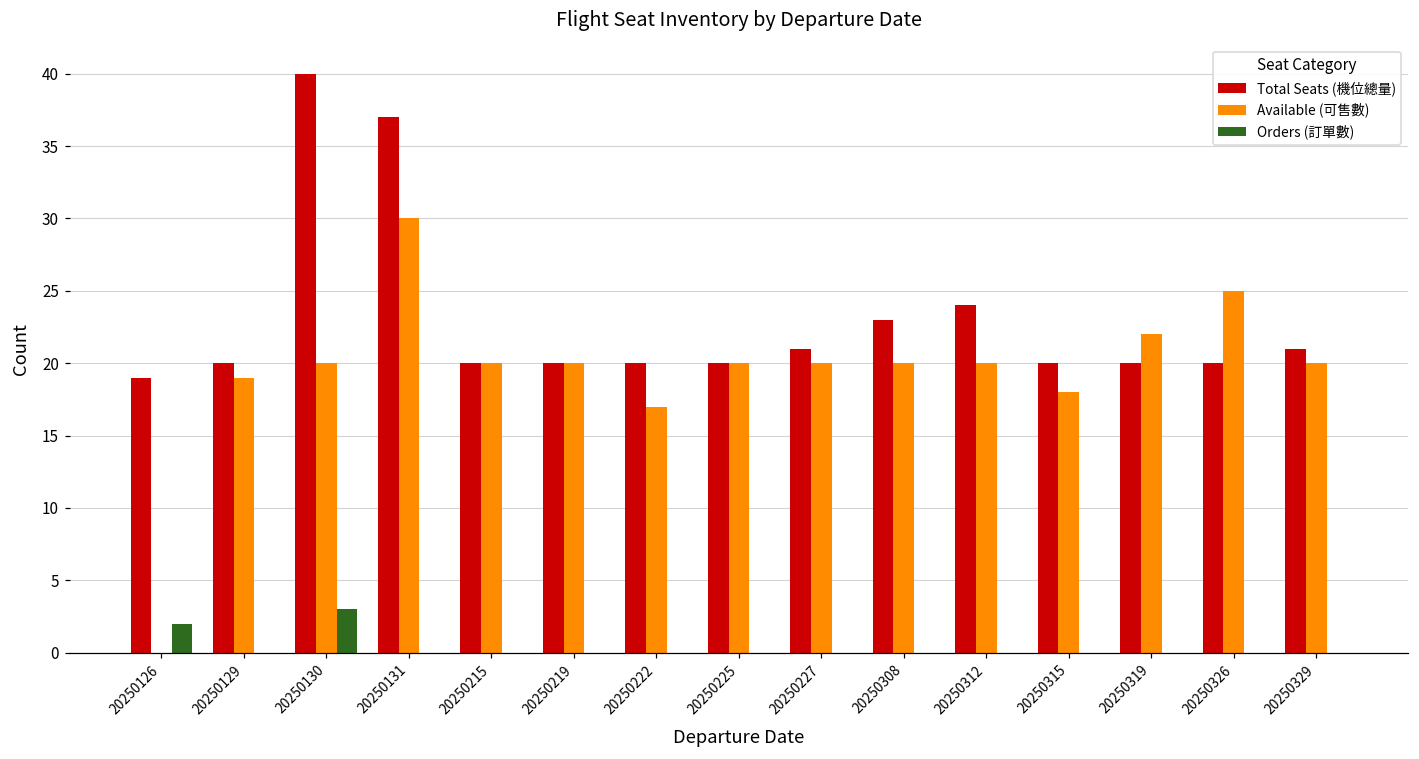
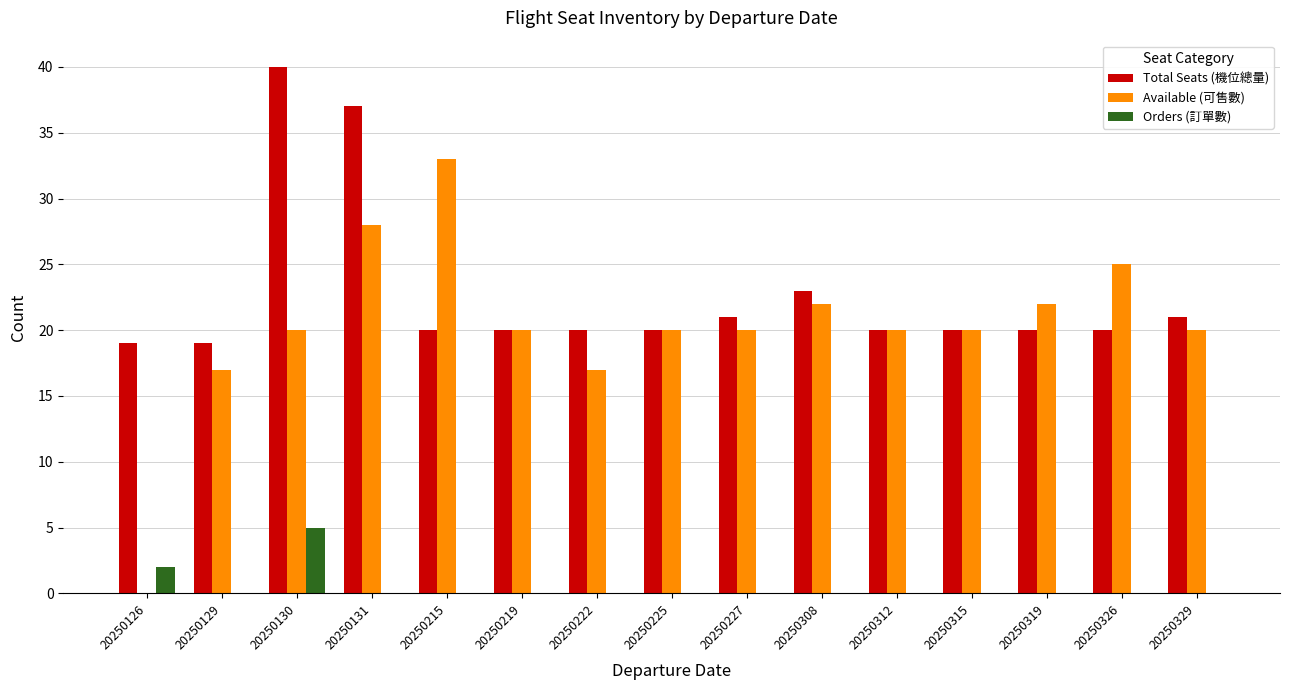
  {
    "Total Seats (機位總量)": {
      "20250126": 19,
-     "20250129": 20,
+     "20250129": 19,
      "20250130": 40,
      "20250131": 37,
      "20250215": 20,
      "20250219": 20,
      "20250222": 20,
      "20250225": 20,
      "20250227": 21,
      "20250308": 23,
-     "20250312": 24,
+     "20250312": 20,
      "20250315": 20,
      "20250319": 20,
      "20250326": 20,
      "20250329": 21
    },
    "Available (可售數)": {
      "20250126": 0,
-     "20250129": 19,
+     "20250129": 17,
      "20250130": 20,
-     "20250131": 30,
-     "20250215": 20,
+     "20250131": 28,
+     "20250215": 33,
      "20250219": 20,
      "20250222": 17,
      "20250225": 20,
      "20250227": 20,
-     "20250308": 20,
+     "20250308": 22,
      "20250312": 20,
-     "20250315": 18,
+     "20250315": 20,
      "20250319": 22,
      "20250326": 25,
      "20250329": 20
    },
    "Orders (訂單數)": {
      "20250126": 2,
      "20250129": 0,
-     "20250130": 3,
+     "20250130": 5,
      "20250131": 0,
      "20250215": 0,
      "20250219": 0,
      "20250222": 0,
      "20250225": 0,
      "20250227": 0,
      "20250308": 0,
      "20250312": 0,
      "20250315": 0,
      "20250319": 0,
      "20250326": 0,
      "20250329": 0
    }
  }
